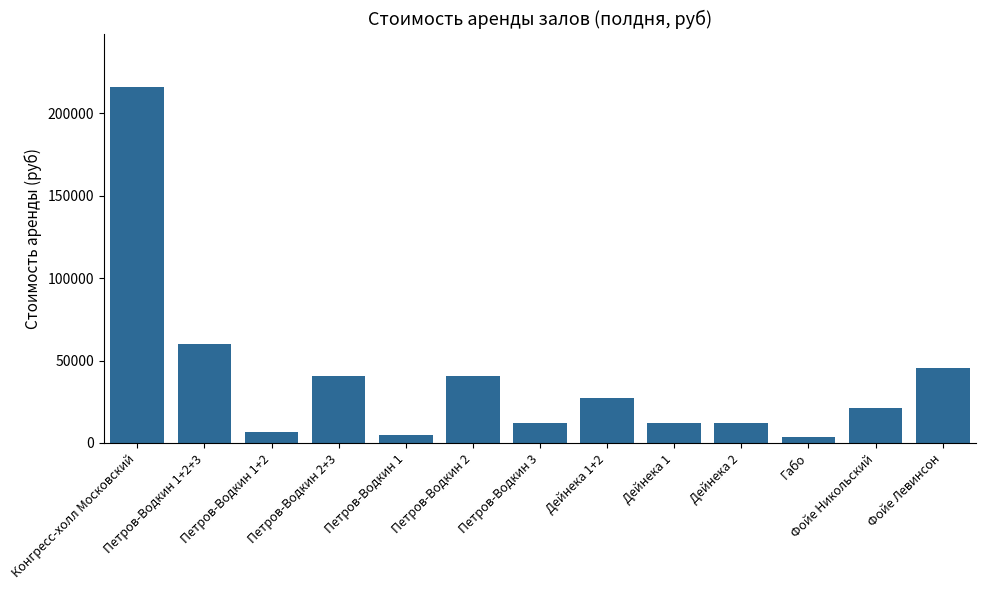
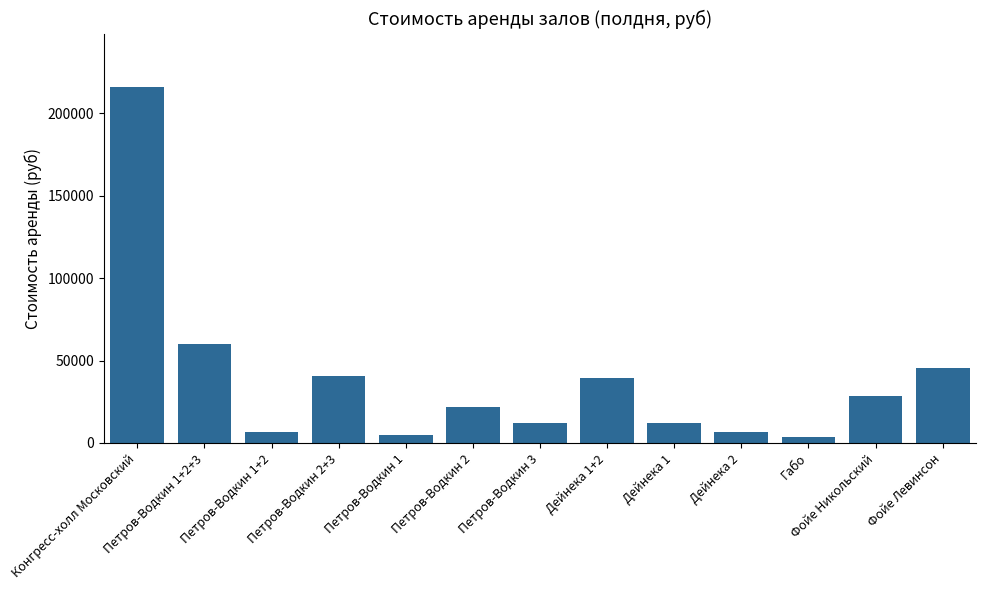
  {
    "Конгресс-холл Московский": 216000,
    "Петров-Водкин 1+2+3": 60000,
    "Петров-Водкин 1+2": 7000,
    "Петров-Водкин 2+3": 41000,
    "Петров-Водкин 1": 5000,
-   "Петров-Водкин 2": 41000,
+   "Петров-Водкин 2": 22000,
    "Петров-Водкин 3": 12000,
-   "Дейнека 1+2": 27000,
+   "Дейнека 1+2": 39000,
    "Дейнека 1": 12000,
-   "Дейнека 2": 12000,
+   "Дейнека 2": 7000,
    "Габо": 4000,
-   "Фойе Никольский": 21000,
+   "Фойе Никольский": 29000,
    "Фойе Левинсон": 46000
  }
